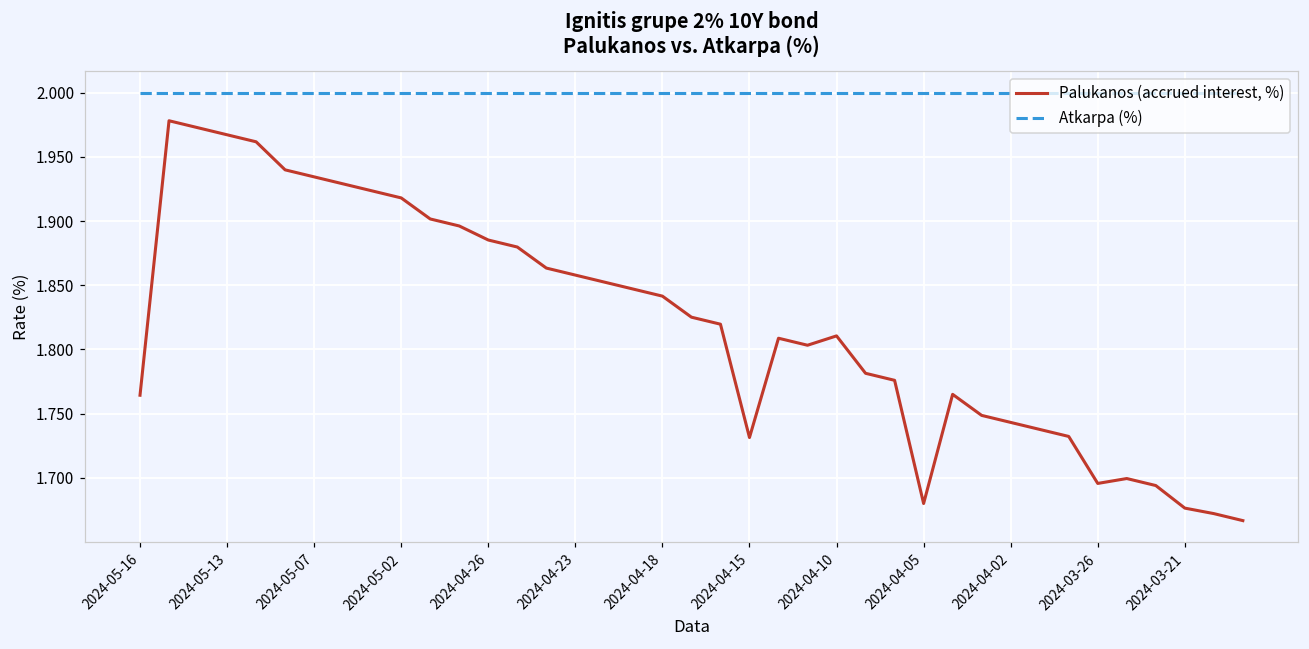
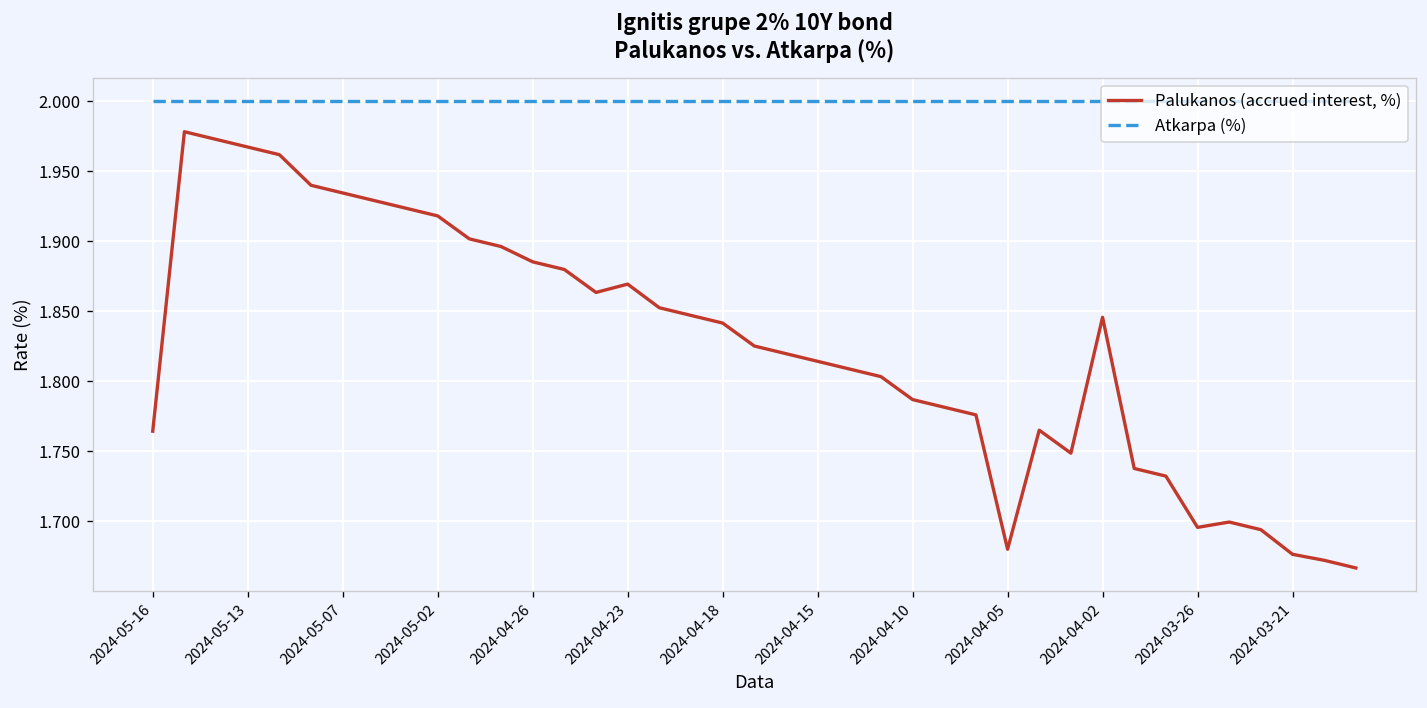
  {
    "Palukanos (accrued interest, %)": {
      "2024-05-16": 1.764,
      "2024-05-13": 1.967,
      "2024-05-07": 1.934,
      "2024-05-02": 1.918,
      "2024-04-26": 1.885,
-     "2024-04-23": 1.858,
+     "2024-04-23": 1.869,
      "2024-04-18": 1.842,
-     "2024-04-15": 1.731,
-     "2024-04-10": 1.811,
+     "2024-04-15": 1.814,
+     "2024-04-10": 1.787,
      "2024-04-05": 1.680,
-     "2024-04-02": 1.743,
+     "2024-04-02": 1.846,
      "2024-03-26": 1.696,
      "2024-03-21": 1.676
    },
    "Atkarpa (%)": {
      "2024-05-16": 2.000,
      "2024-05-13": 2.000,
      "2024-05-07": 2.000,
      "2024-05-02": 2.000,
      "2024-04-26": 2.000,
      "2024-04-23": 2.000,
      "2024-04-18": 2.000,
      "2024-04-15": 2.000,
      "2024-04-10": 2.000,
      "2024-04-05": 2.000
    }
  }
